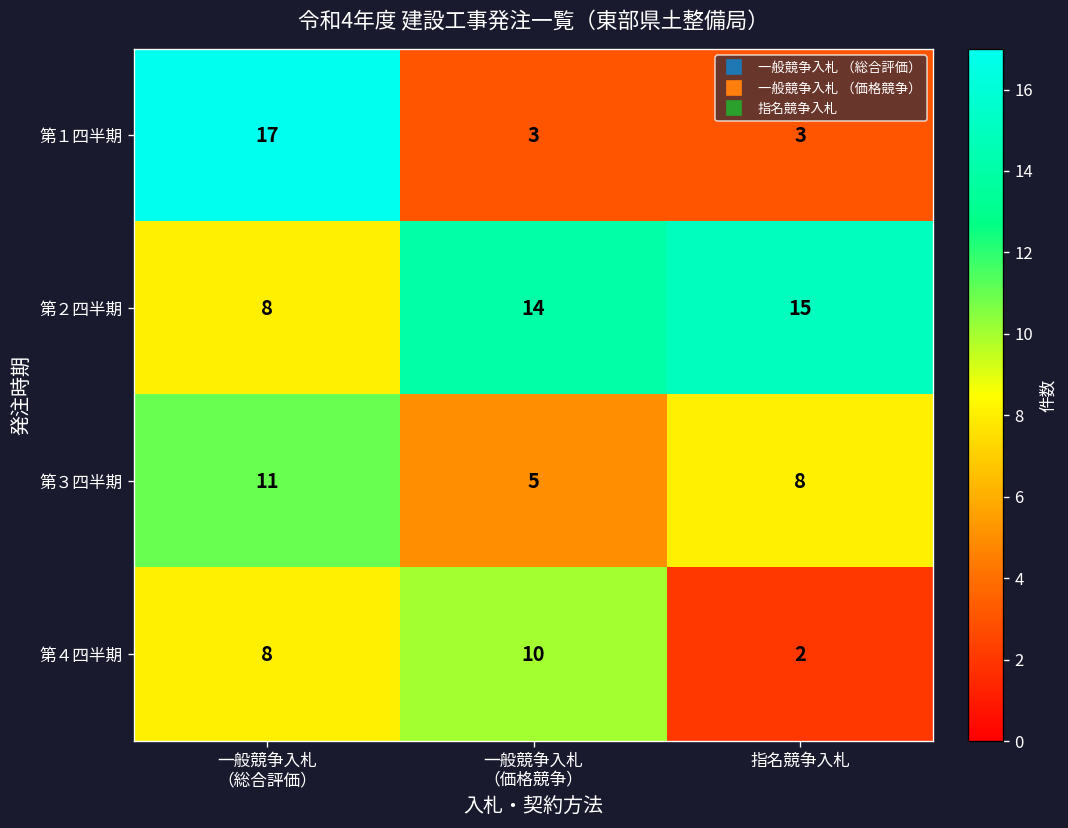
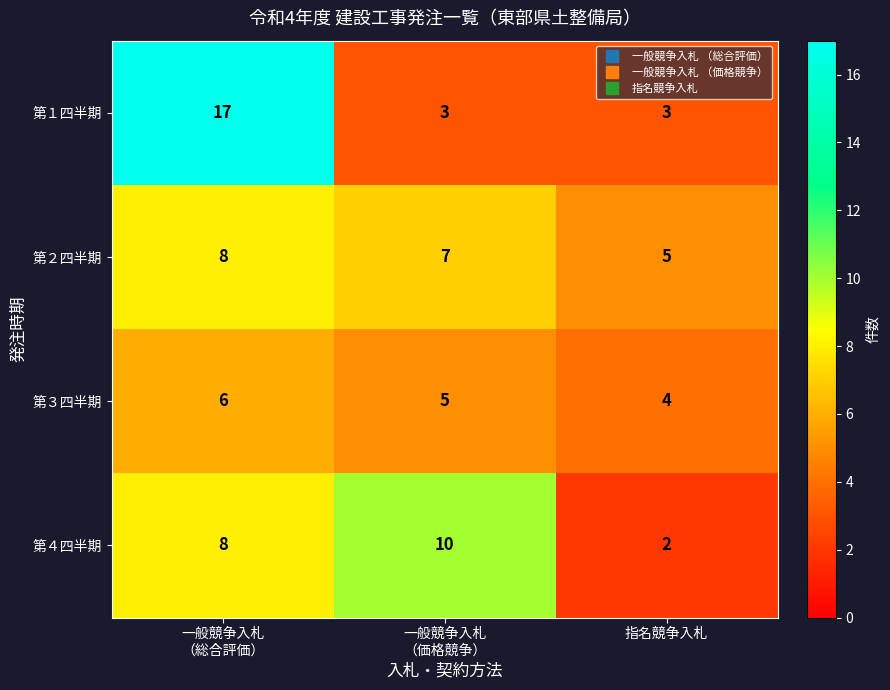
  {
    "第１四半期": {
      "一般競争入札 （総合評価）": 17,
      "一般競争入札 （価格競争）": 3,
      "指名競争入札": 3
    },
    "第２四半期": {
      "一般競争入札 （総合評価）": 8,
-     "一般競争入札 （価格競争）": 14,
-     "指名競争入札": 15
+     "一般競争入札 （価格競争）": 7,
+     "指名競争入札": 5
    },
    "第３四半期": {
-     "一般競争入札 （総合評価）": 11,
+     "一般競争入札 （総合評価）": 6,
      "一般競争入札 （価格競争）": 5,
-     "指名競争入札": 8
+     "指名競争入札": 4
    },
    "第４四半期": {
      "一般競争入札 （総合評価）": 8,
      "一般競争入札 （価格競争）": 10,
      "指名競争入札": 2
    }
  }
